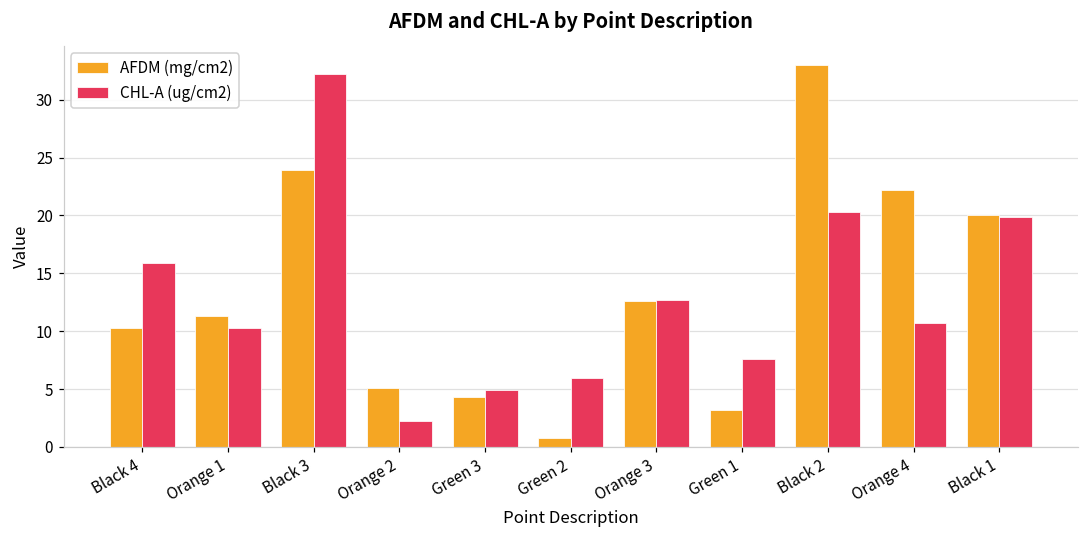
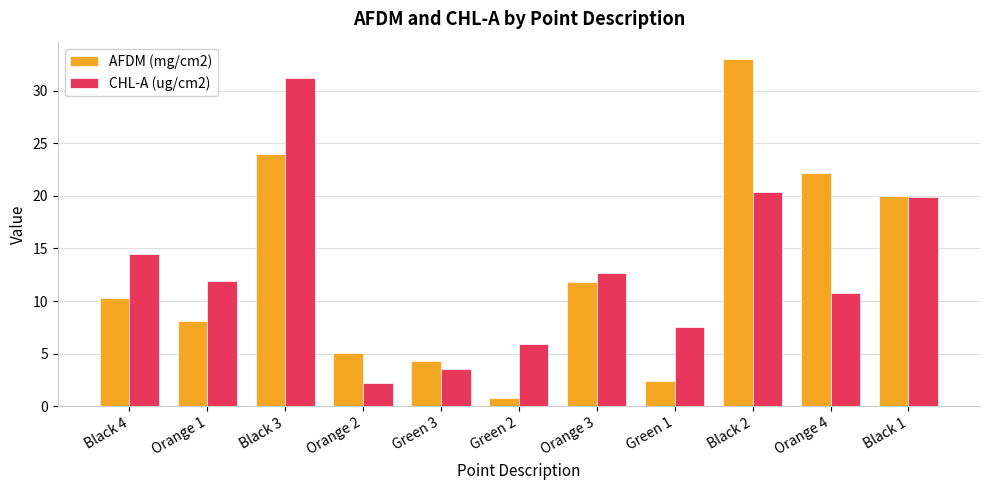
  {
    "AFDM (mg/cm2)": {
      "Black 4": 10.3,
-     "Orange 1": 11.3,
+     "Orange 1": 8.1,
      "Black 3": 24.0,
      "Orange 2": 5.1,
      "Green 3": 4.3,
      "Green 2": 0.8,
-     "Orange 3": 12.6,
-     "Green 1": 3.2,
+     "Orange 3": 11.8,
+     "Green 1": 2.4,
      "Black 2": 33.0,
      "Orange 4": 22.2,
      "Black 1": 20.0
    },
    "CHL-A (ug/cm2)": {
-     "Black 4": 15.9,
-     "Orange 1": 10.3,
-     "Black 3": 32.2,
+     "Black 4": 14.5,
+     "Orange 1": 11.9,
+     "Black 3": 31.2,
      "Orange 2": 2.2,
-     "Green 3": 4.9,
+     "Green 3": 3.6,
      "Green 2": 5.9,
      "Orange 3": 12.7,
      "Green 1": 7.6,
      "Black 2": 20.3,
      "Orange 4": 10.7,
      "Black 1": 19.9
    }
  }
